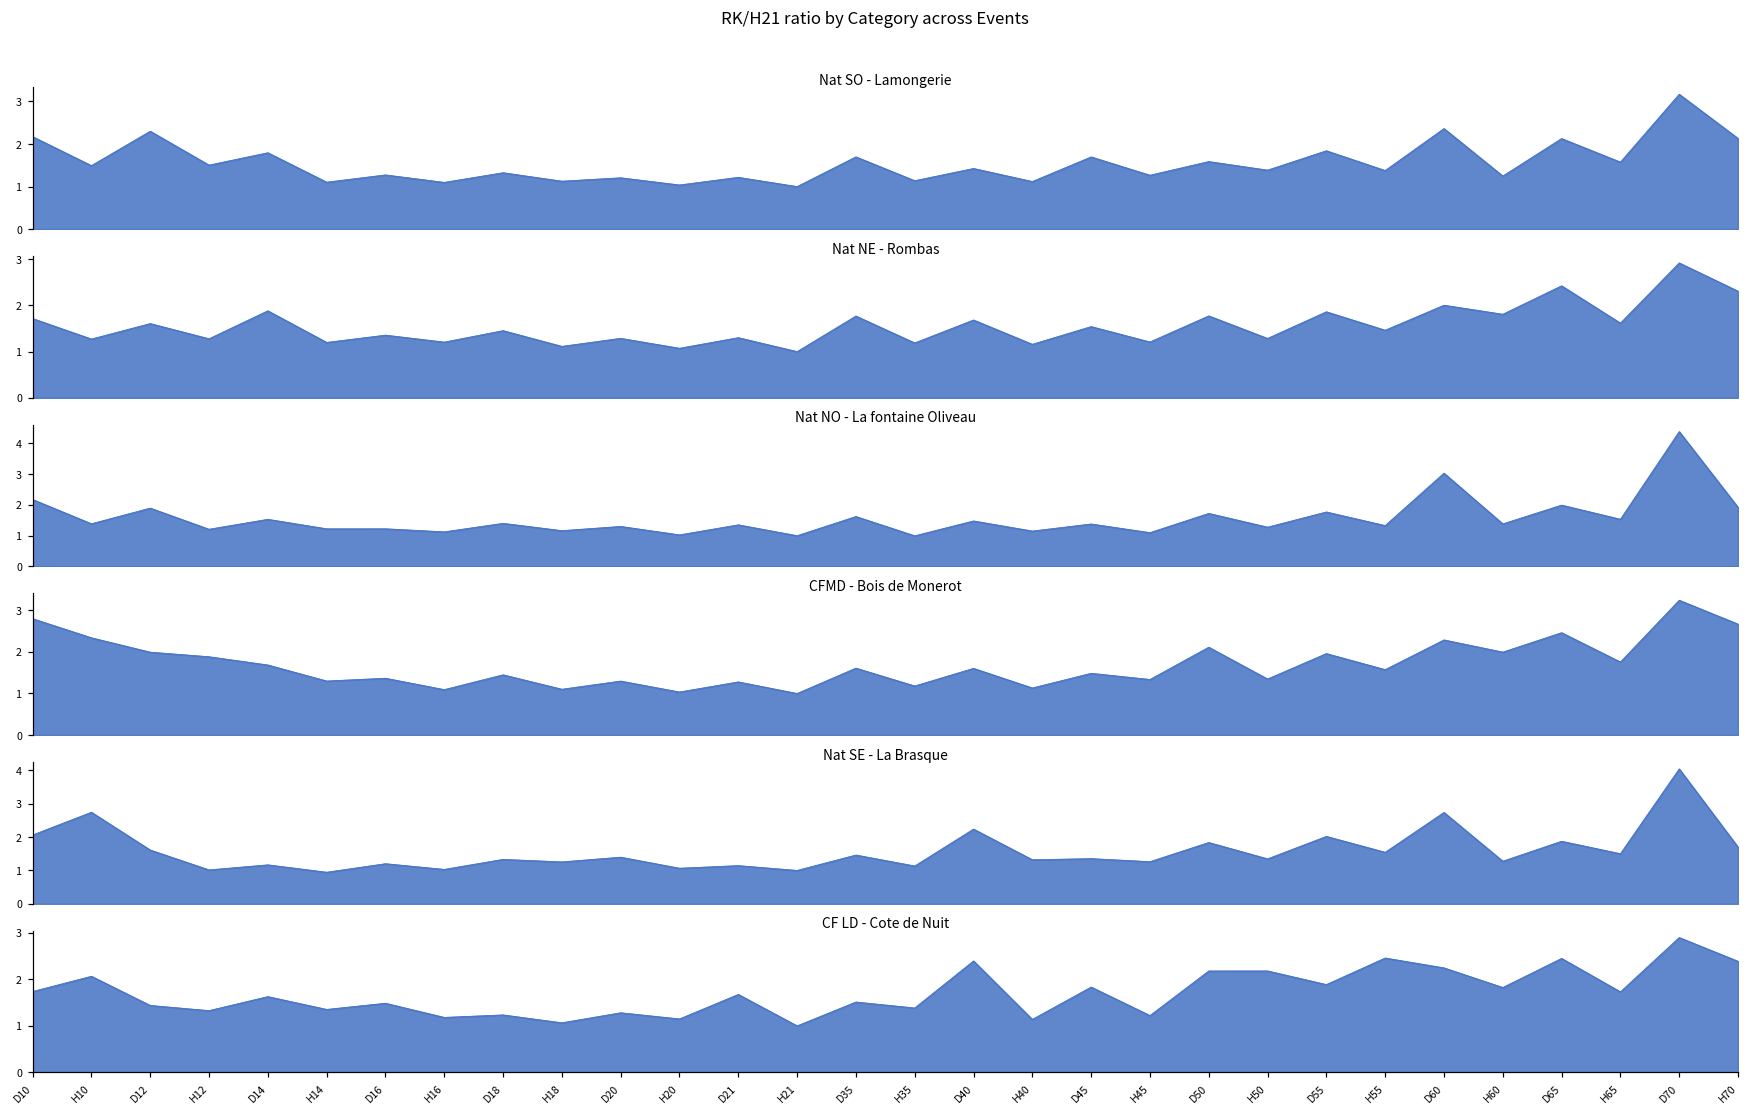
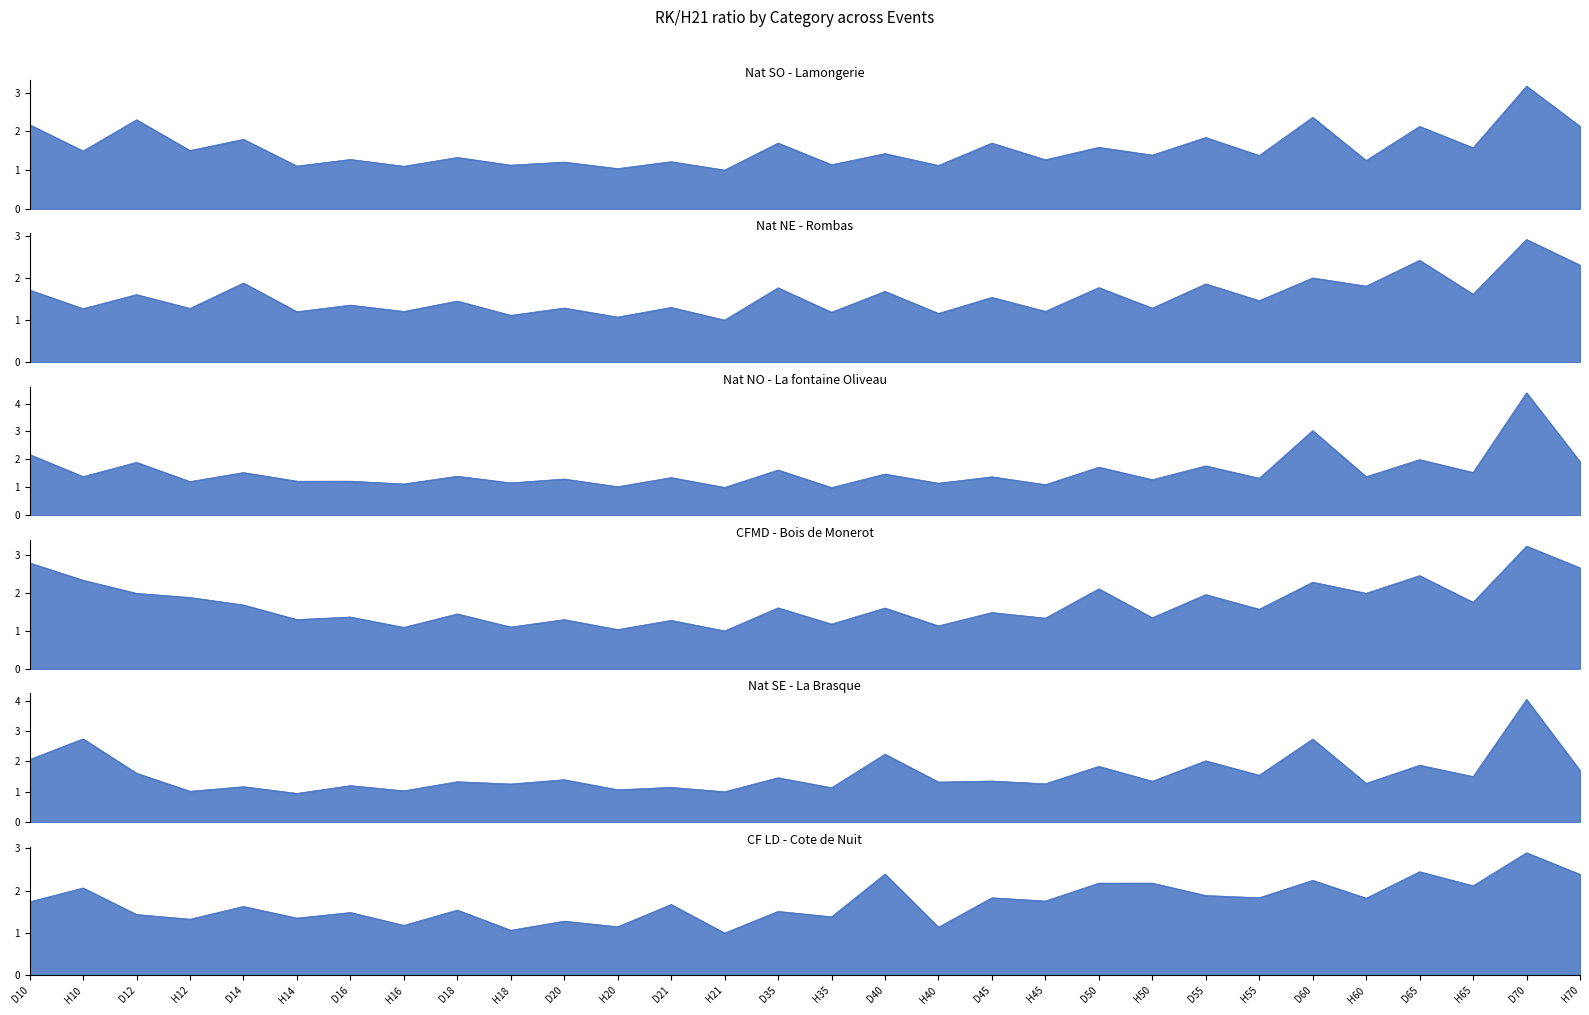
  {
    "CF LD - Cote de Nuit": {
      "D10": 1.7,
      "H10": 2.1,
      "D12": 1.4,
      "H12": 1.3,
      "D14": 1.6,
      "H14": 1.4,
      "D16": 1.5,
      "H16": 1.2,
-     "D18": 1.2,
+     "D18": 1.5,
      "H18": 1.1,
      "D20": 1.3,
      "H20": 1.1,
      "D21": 1.7,
      "H21": 1.0,
      "D35": 1.5,
      "H35": 1.4,
      "D40": 2.4,
      "H40": 1.1,
      "D45": 1.8,
-     "H45": 1.2,
+     "H45": 1.8,
      "D50": 2.2,
      "H50": 2.2,
      "D55": 1.9,
-     "H55": 2.5,
+     "H55": 1.8,
      "D60": 2.2,
      "H60": 1.8,
      "D65": 2.4,
-     "H65": 1.7,
+     "H65": 2.1,
      "D70": 2.9,
      "H70": 2.4
    }
  }
